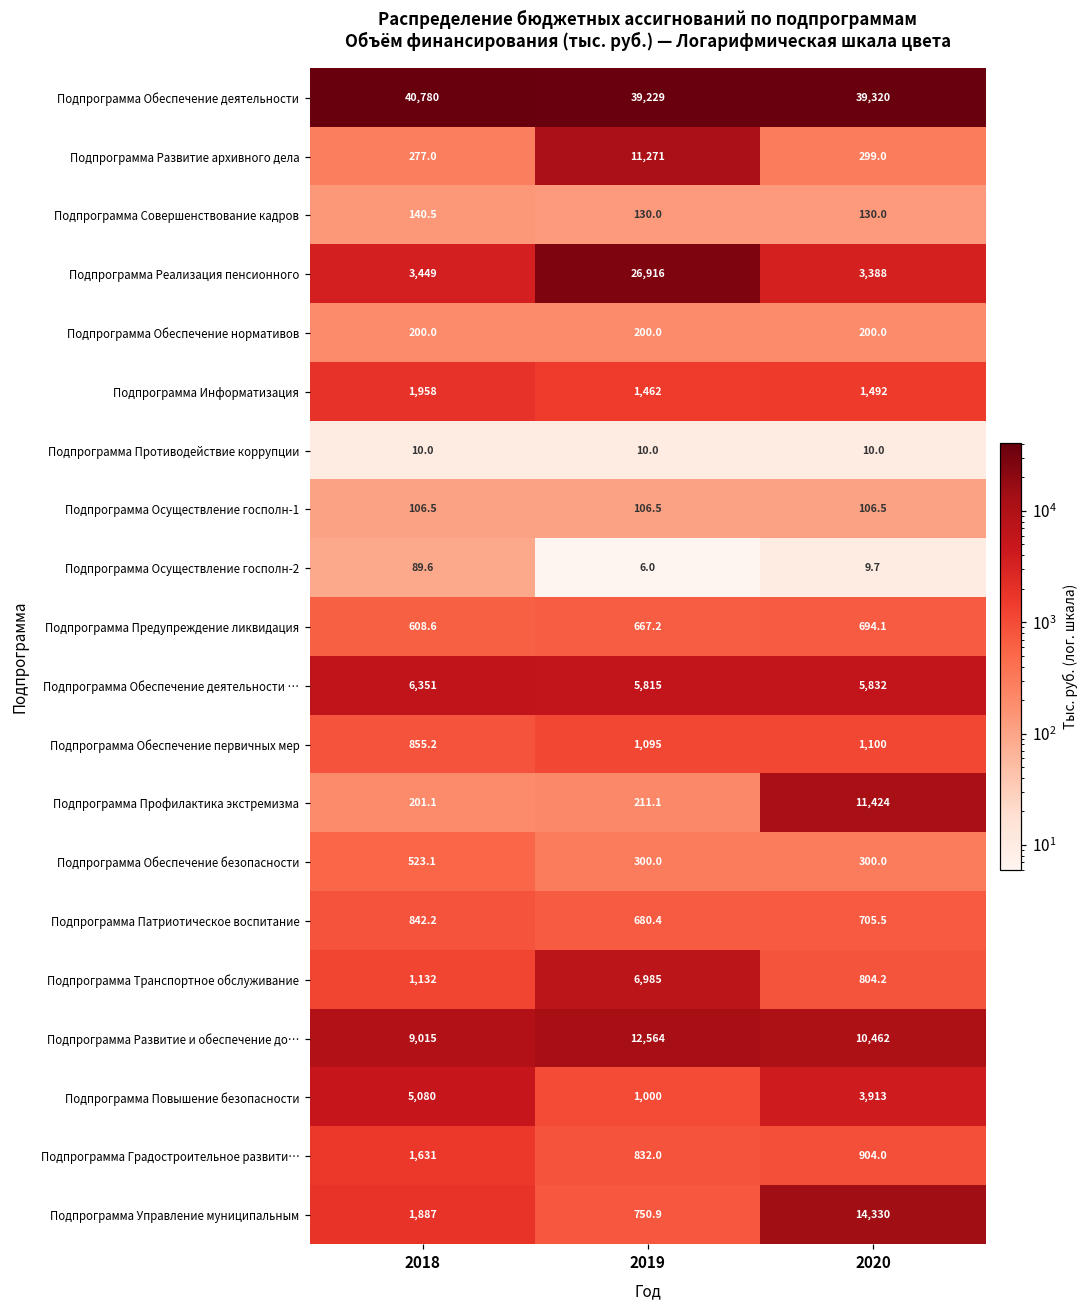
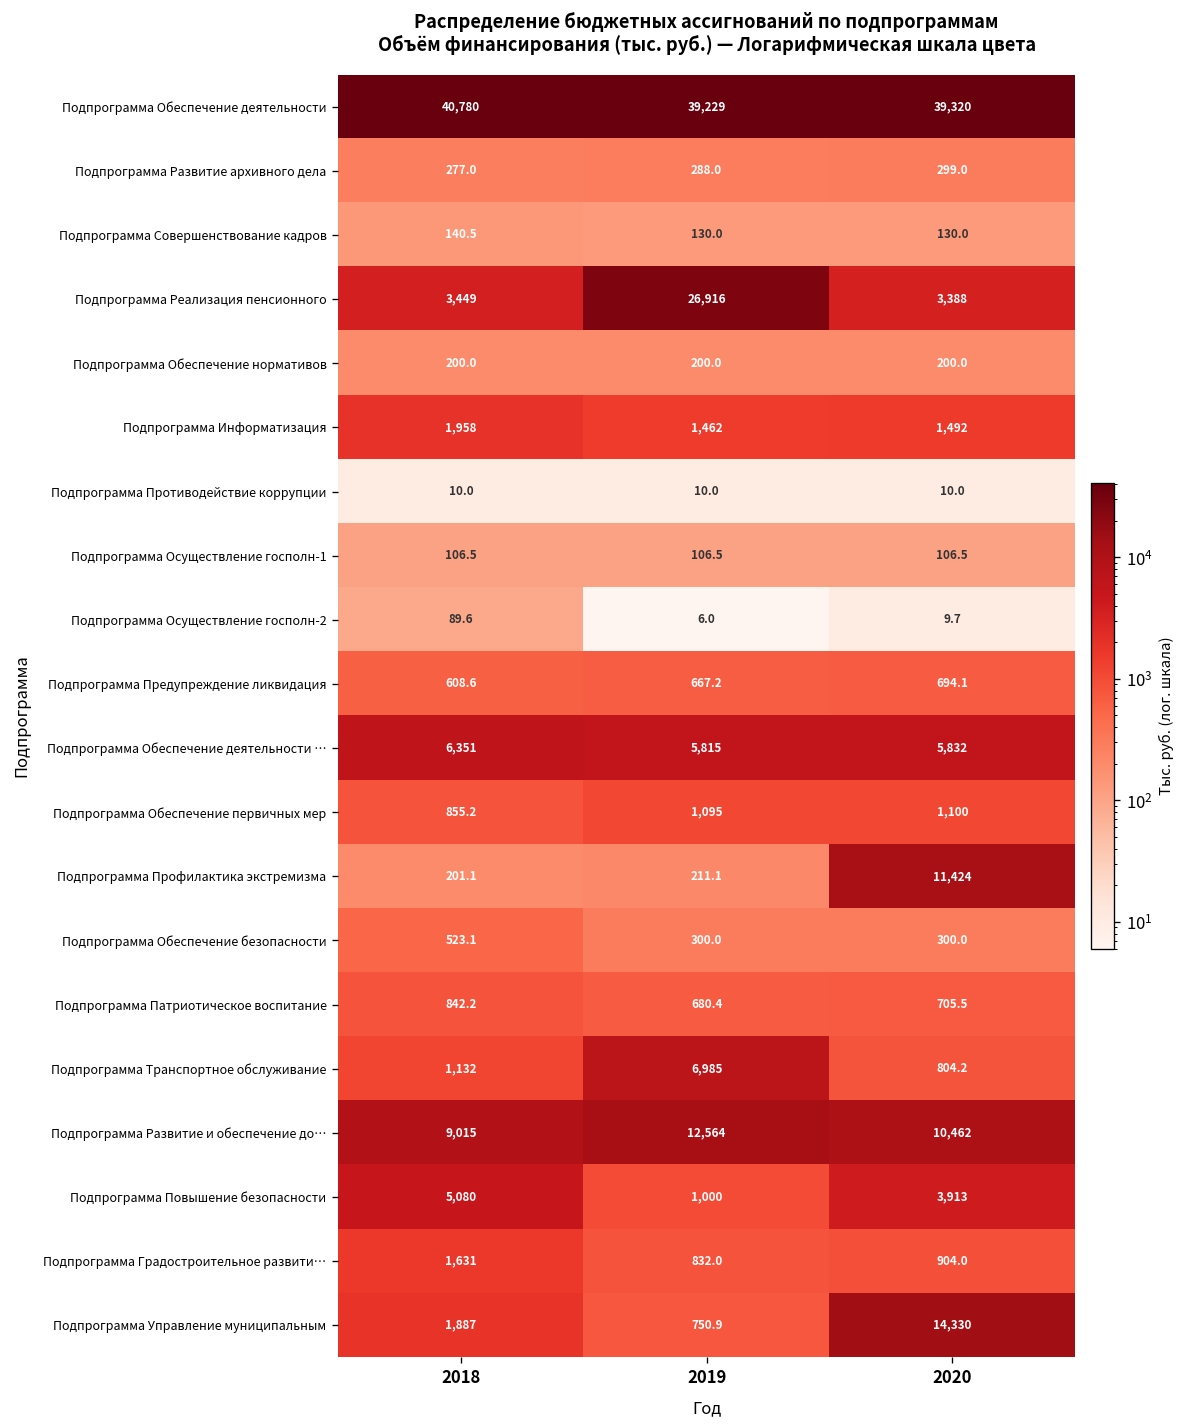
  {
    "Подпрограмма Обеспечение деятельности": {
      "2018": "40,780",
      "2019": "39,229",
      "2020": "39,320"
    },
    "Подпрограмма Развитие архивного дела": {
      "2018": "277.0",
-     "2019": "11,271",
+     "2019": "288.0",
      "2020": "299.0"
    },
    "Подпрограмма Совершенствование кадров": {
      "2018": "140.5",
      "2019": "130.0",
      "2020": "130.0"
    },
    "Подпрограмма Реализация пенсионного": {
      "2018": "3,449",
      "2019": "26,916",
      "2020": "3,388"
    },
    "Подпрограмма Обеспечение нормативов": {
      "2018": "200.0",
      "2019": "200.0",
      "2020": "200.0"
    },
    "Подпрограмма Информатизация": {
      "2018": "1,958",
      "2019": "1,462",
      "2020": "1,492"
    },
    "Подпрограмма Противодействие коррупции": {
      "2018": "10.0",
      "2019": "10.0",
      "2020": "10.0"
    },
    "Подпрограмма Осуществление госполн-1": {
      "2018": "106.5",
      "2019": "106.5",
      "2020": "106.5"
    },
    "Подпрограмма Осуществление госполн-2": {
      "2018": "89.6",
      "2019": "6.0",
      "2020": "9.7"
    },
    "Подпрограмма Предупреждение ликвидация": {
      "2018": "608.6",
      "2019": "667.2",
      "2020": "694.1"
    },
    "Подпрограмма Обеспечение деятельности …": {
      "2018": "6,351",
      "2019": "5,815",
      "2020": "5,832"
    },
    "Подпрограмма Обеспечение первичных мер": {
      "2018": "855.2",
      "2019": "1,095",
      "2020": "1,100"
    },
    "Подпрограмма Профилактика экстремизма": {
      "2018": "201.1",
      "2019": "211.1",
      "2020": "11,424"
    },
    "Подпрограмма Обеспечение безопасности": {
      "2018": "523.1",
      "2019": "300.0",
      "2020": "300.0"
    },
    "Подпрограмма Патриотическое воспитание": {
      "2018": "842.2",
      "2019": "680.4",
      "2020": "705.5"
    },
    "Подпрограмма Транспортное обслуживание": {
      "2018": "1,132",
      "2019": "6,985",
      "2020": "804.2"
    },
    "Подпрограмма Развитие и обеспечение до…": {
      "2018": "9,015",
      "2019": "12,564",
      "2020": "10,462"
    },
    "Подпрограмма Повышение безопасности": {
      "2018": "5,080",
      "2019": "1,000",
      "2020": "3,913"
    },
    "Подпрограмма Градостроительное развити…": {
      "2018": "1,631",
      "2019": "832.0",
      "2020": "904.0"
    },
    "Подпрограмма Управление муниципальным": {
      "2018": "1,887",
      "2019": "750.9",
      "2020": "14,330"
    }
  }
